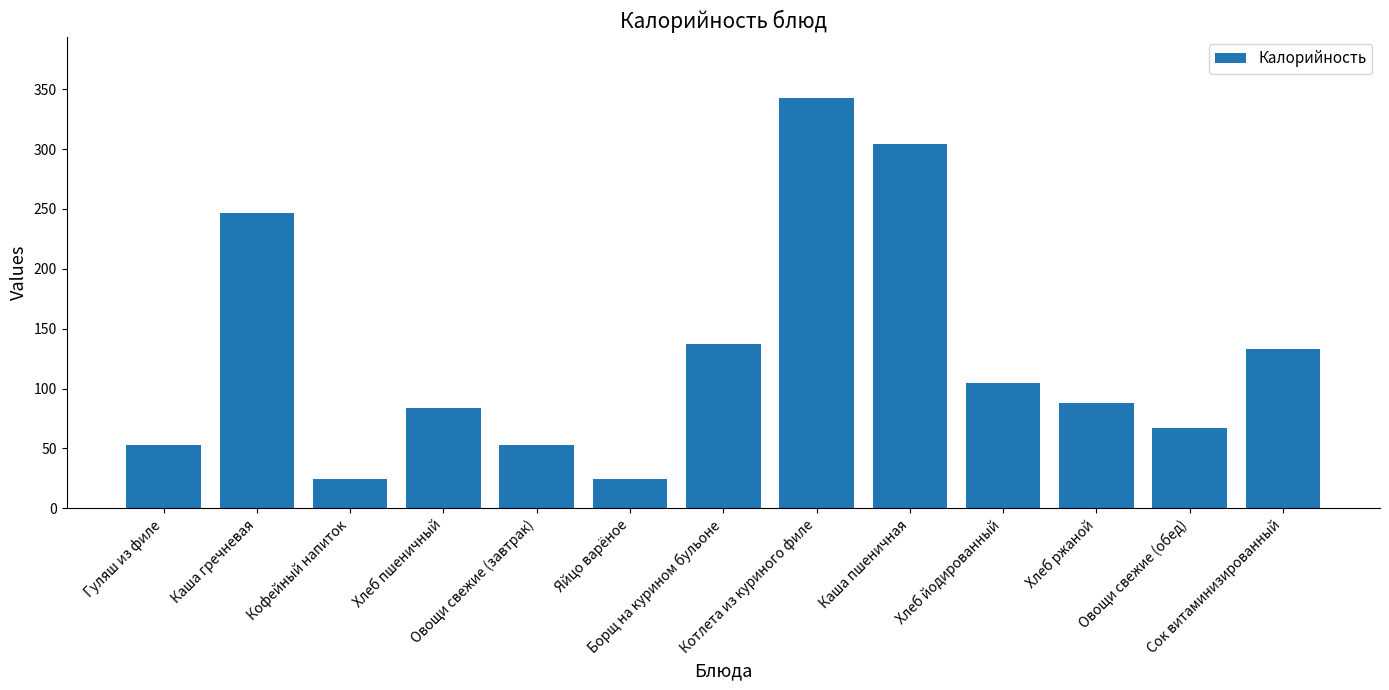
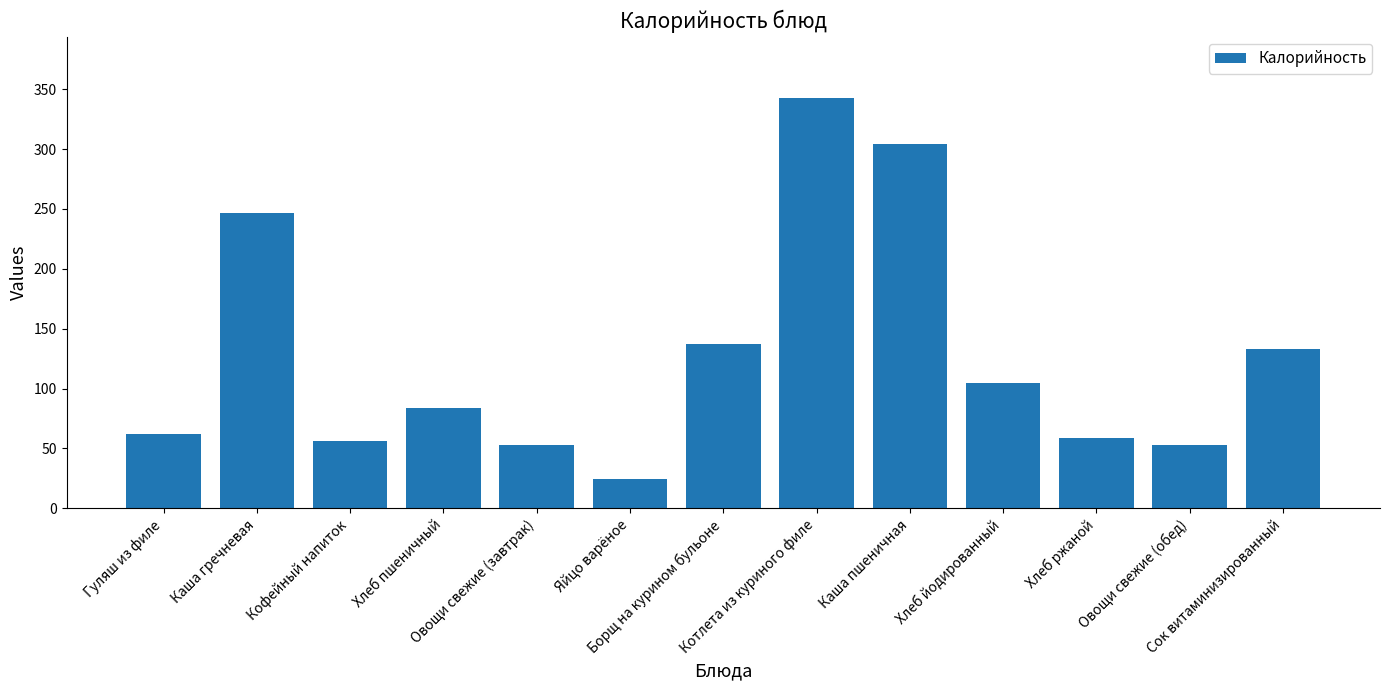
  {
-   "Гуляш из филе": 53,
+   "Гуляш из филе": 62,
    "Каша гречневая": 247,
-   "Кофейный напиток": 24,
+   "Кофейный напиток": 56,
    "Хлеб пшеничный": 84,
    "Овощи свежие (завтрак)": 53,
    "Яйцо варёное": 24,
    "Борщ на курином бульоне": 137,
    "Котлета из куриного филе": 343,
    "Каша пшеничная": 304,
    "Хлеб йодированный": 105,
-   "Хлеб ржаной": 88,
-   "Овощи свежие (обед)": 67,
+   "Хлеб ржаной": 59,
+   "Овощи свежие (обед)": 53,
    "Сок витаминизированный": 133
  }
